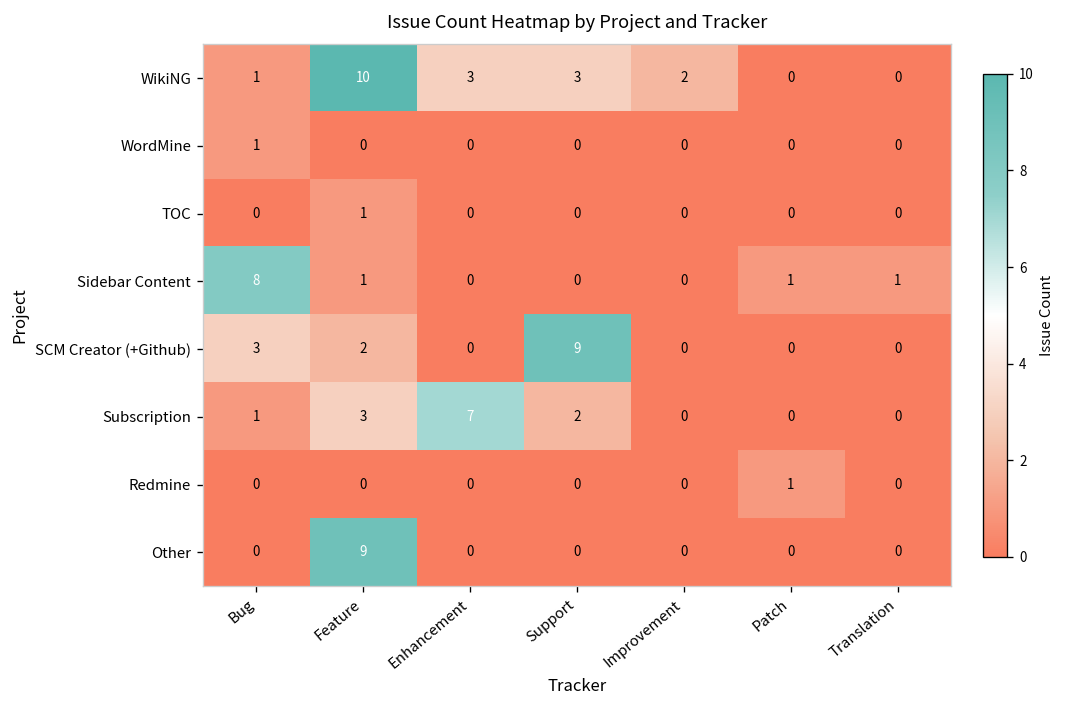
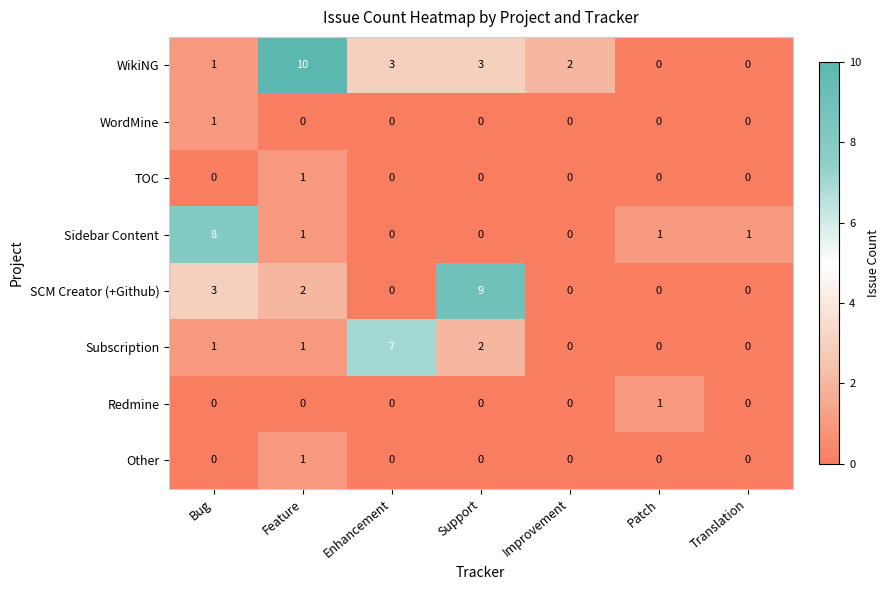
  {
    "WikiNG": {
      "Bug": 1,
      "Feature": 10,
      "Enhancement": 3,
      "Support": 3,
      "Improvement": 2,
      "Patch": 0,
      "Translation": 0
    },
    "WordMine": {
      "Bug": 1,
      "Feature": 0,
      "Enhancement": 0,
      "Support": 0,
      "Improvement": 0,
      "Patch": 0,
      "Translation": 0
    },
    "TOC": {
      "Bug": 0,
      "Feature": 1,
      "Enhancement": 0,
      "Support": 0,
      "Improvement": 0,
      "Patch": 0,
      "Translation": 0
    },
    "Sidebar Content": {
      "Bug": 8,
      "Feature": 1,
      "Enhancement": 0,
      "Support": 0,
      "Improvement": 0,
      "Patch": 1,
      "Translation": 1
    },
    "SCM Creator (+Github)": {
      "Bug": 3,
      "Feature": 2,
      "Enhancement": 0,
      "Support": 9,
      "Improvement": 0,
      "Patch": 0,
      "Translation": 0
    },
    "Subscription": {
      "Bug": 1,
-     "Feature": 3,
+     "Feature": 1,
      "Enhancement": 7,
      "Support": 2,
      "Improvement": 0,
      "Patch": 0,
      "Translation": 0
    },
    "Redmine": {
      "Bug": 0,
      "Feature": 0,
      "Enhancement": 0,
      "Support": 0,
      "Improvement": 0,
      "Patch": 1,
      "Translation": 0
    },
    "Other": {
      "Bug": 0,
-     "Feature": 9,
+     "Feature": 1,
      "Enhancement": 0,
      "Support": 0,
      "Improvement": 0,
      "Patch": 0,
      "Translation": 0
    }
  }
